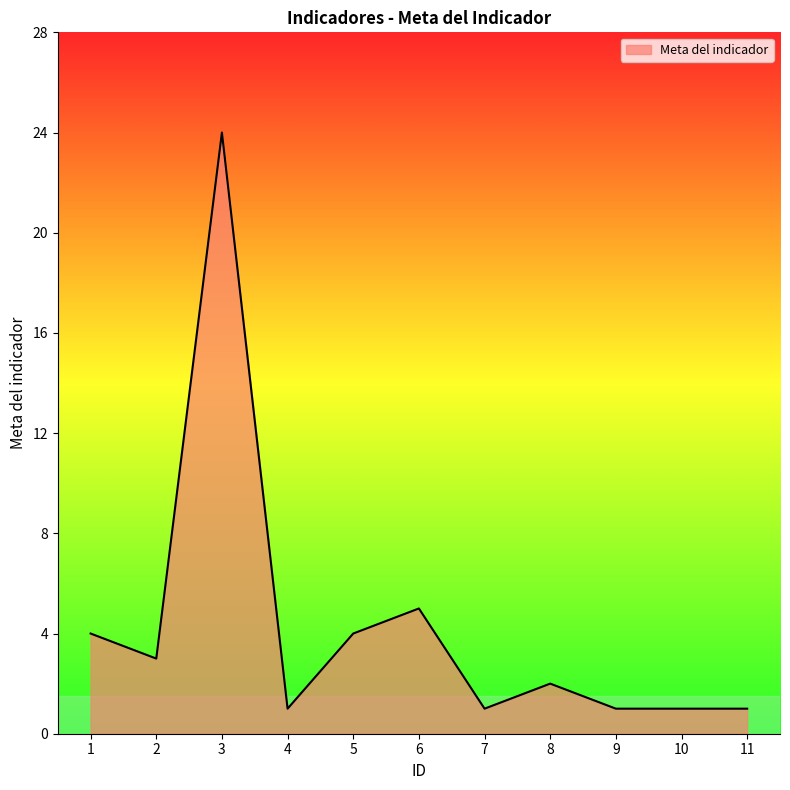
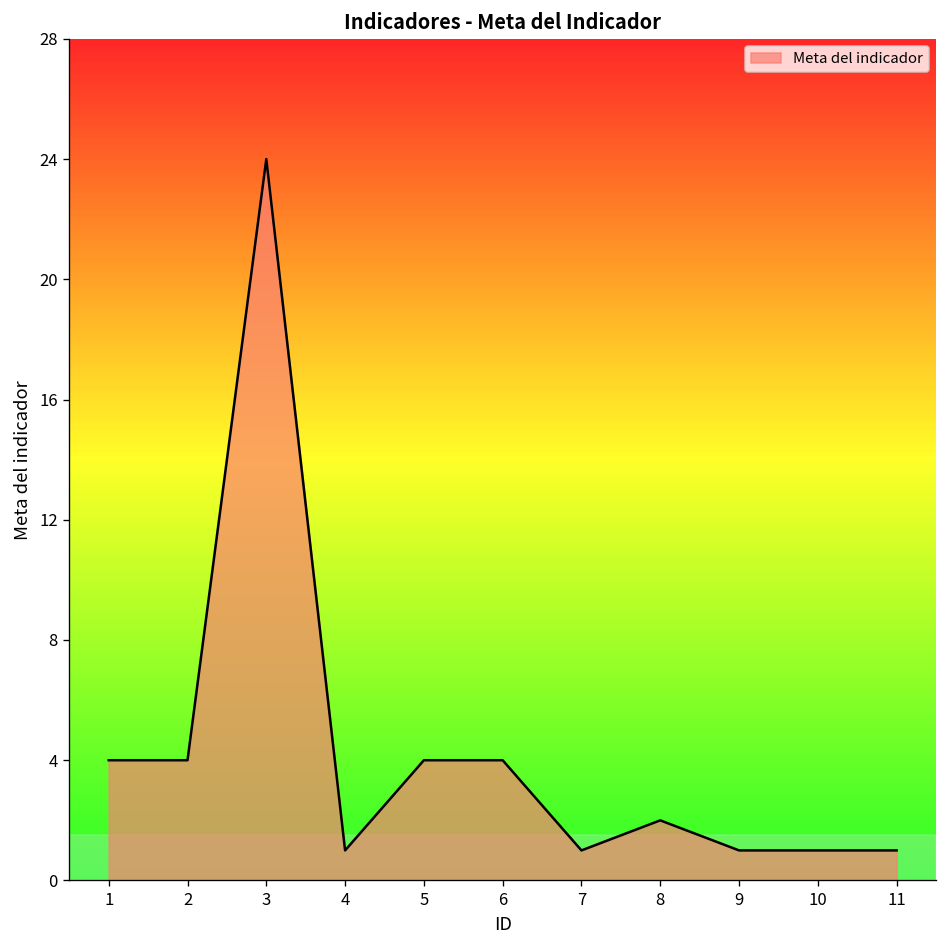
  {
    "1": 4,
-   "2": 3,
+   "2": 4,
    "3": 24,
    "5": 4,
-   "6": 5,
+   "6": 4,
    "8": 2
  }
